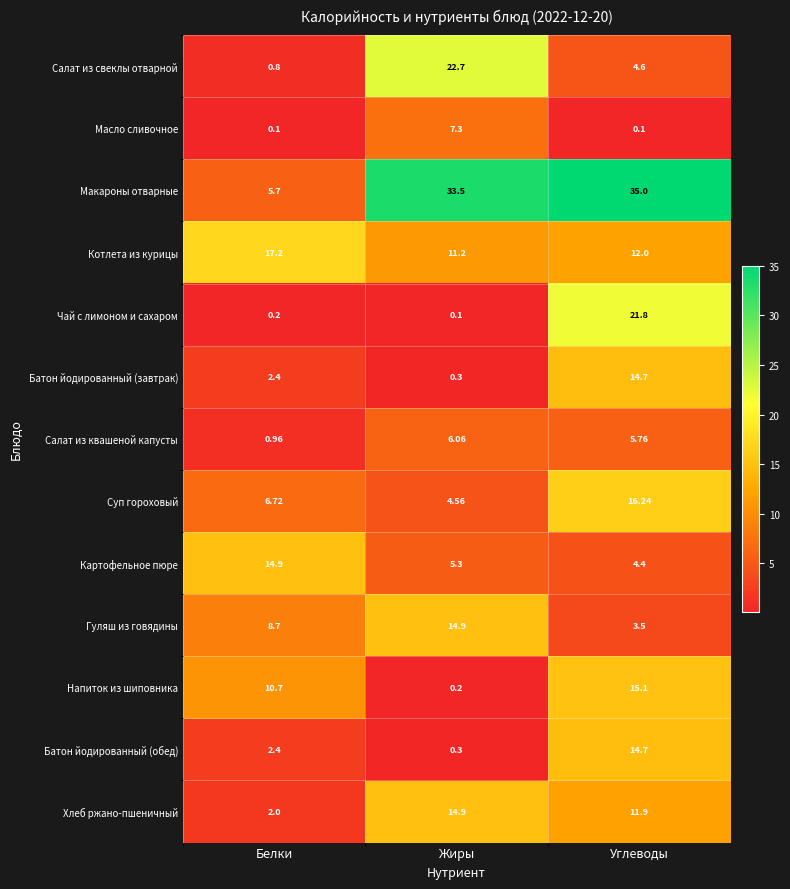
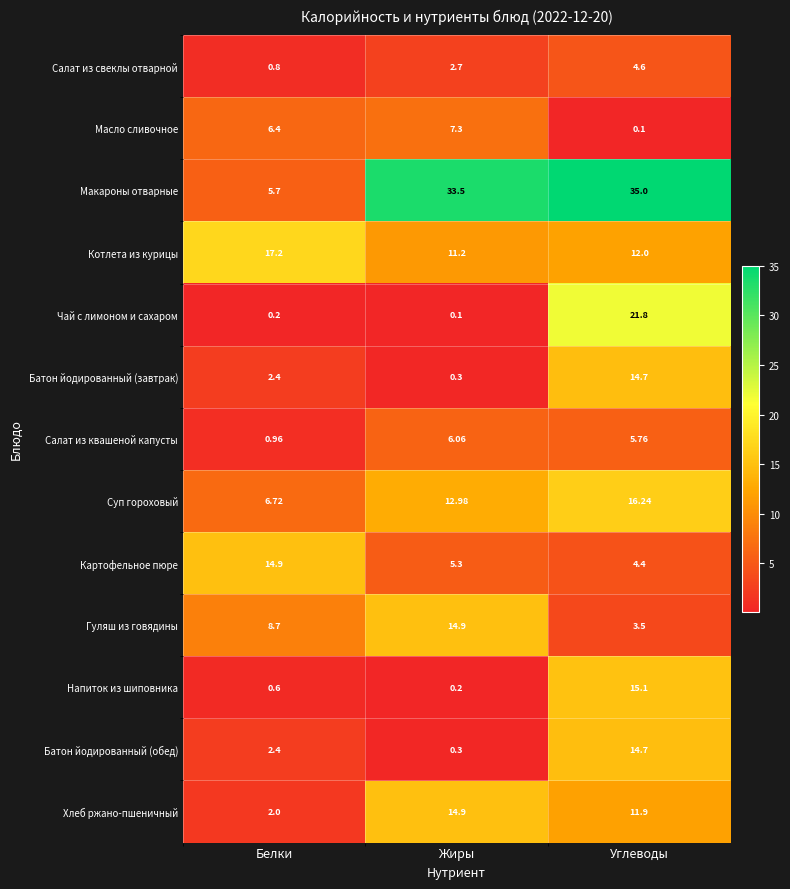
  {
    "Салат из свеклы отварной": {
      "Белки": 0.8,
-     "Жиры": 22.7,
+     "Жиры": 2.7,
      "Углеводы": 4.6
    },
    "Масло сливочное": {
-     "Белки": 0.1,
+     "Белки": 6.4,
      "Жиры": 7.3,
      "Углеводы": 0.1
    },
    "Макароны отварные": {
      "Белки": 5.7,
      "Жиры": 33.5,
      "Углеводы": 35.0
    },
    "Котлета из курицы": {
      "Белки": 17.2,
      "Жиры": 11.2,
      "Углеводы": 12.0
    },
    "Чай с лимоном и сахаром": {
      "Белки": 0.2,
      "Жиры": 0.1,
      "Углеводы": 21.8
    },
    "Батон йодированный (завтрак)": {
      "Белки": 2.4,
      "Жиры": 0.3,
      "Углеводы": 14.7
    },
    "Салат из квашеной капусты": {
      "Белки": 0.96,
      "Жиры": 6.06,
      "Углеводы": 5.76
    },
    "Суп гороховый": {
      "Белки": 6.72,
-     "Жиры": 4.56,
+     "Жиры": 12.98,
      "Углеводы": 16.24
    },
    "Картофельное пюре": {
      "Белки": 14.9,
      "Жиры": 5.3,
      "Углеводы": 4.4
    },
    "Гуляш из говядины": {
      "Белки": 8.7,
      "Жиры": 14.9,
      "Углеводы": 3.5
    },
    "Напиток из шиповника": {
-     "Белки": 10.7,
+     "Белки": 0.6,
      "Жиры": 0.2,
      "Углеводы": 15.1
    },
    "Батон йодированный (обед)": {
      "Белки": 2.4,
      "Жиры": 0.3,
      "Углеводы": 14.7
    },
    "Хлеб ржано-пшеничный": {
      "Белки": 2.0,
      "Жиры": 14.9,
      "Углеводы": 11.9
    }
  }
